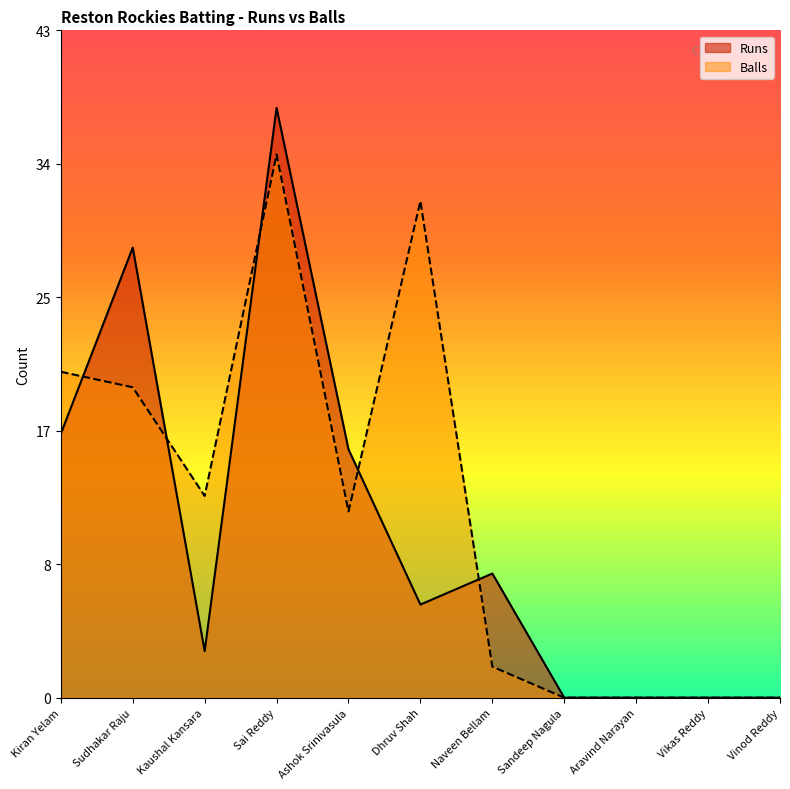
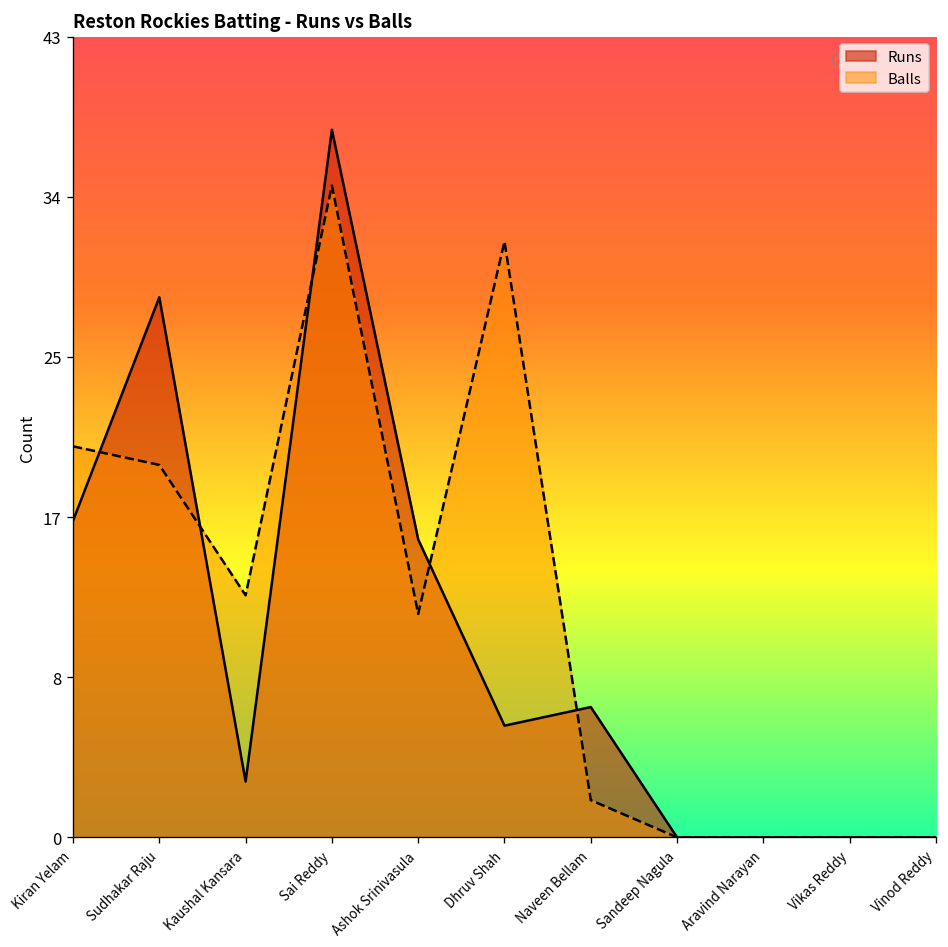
  {
    "Runs": {
      "Kiran Yelam": 17,
      "Sudhakar Raju": 29,
      "Kaushal Kansara": 3,
      "Sai Reddy": 38,
      "Ashok Srinivasula": 16,
      "Dhruv Shah": 6,
-     "Naveen Bellam": 8
+     "Naveen Bellam": 7
    },
    "Balls": {
      "Kiran Yelam": 21,
      "Sudhakar Raju": 20,
      "Kaushal Kansara": 13,
      "Sai Reddy": 35,
      "Ashok Srinivasula": 12,
      "Dhruv Shah": 32,
      "Naveen Bellam": 2
    }
  }
